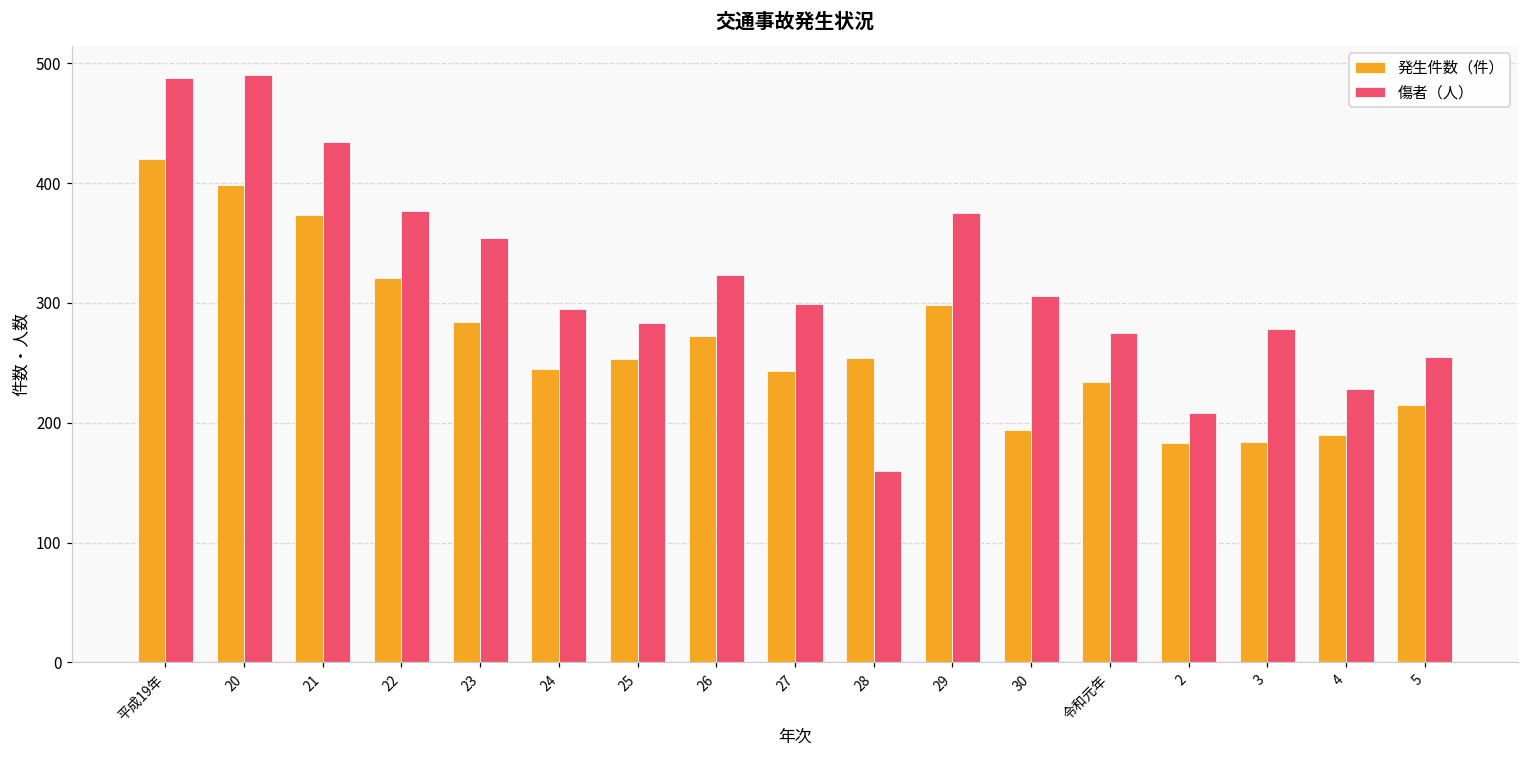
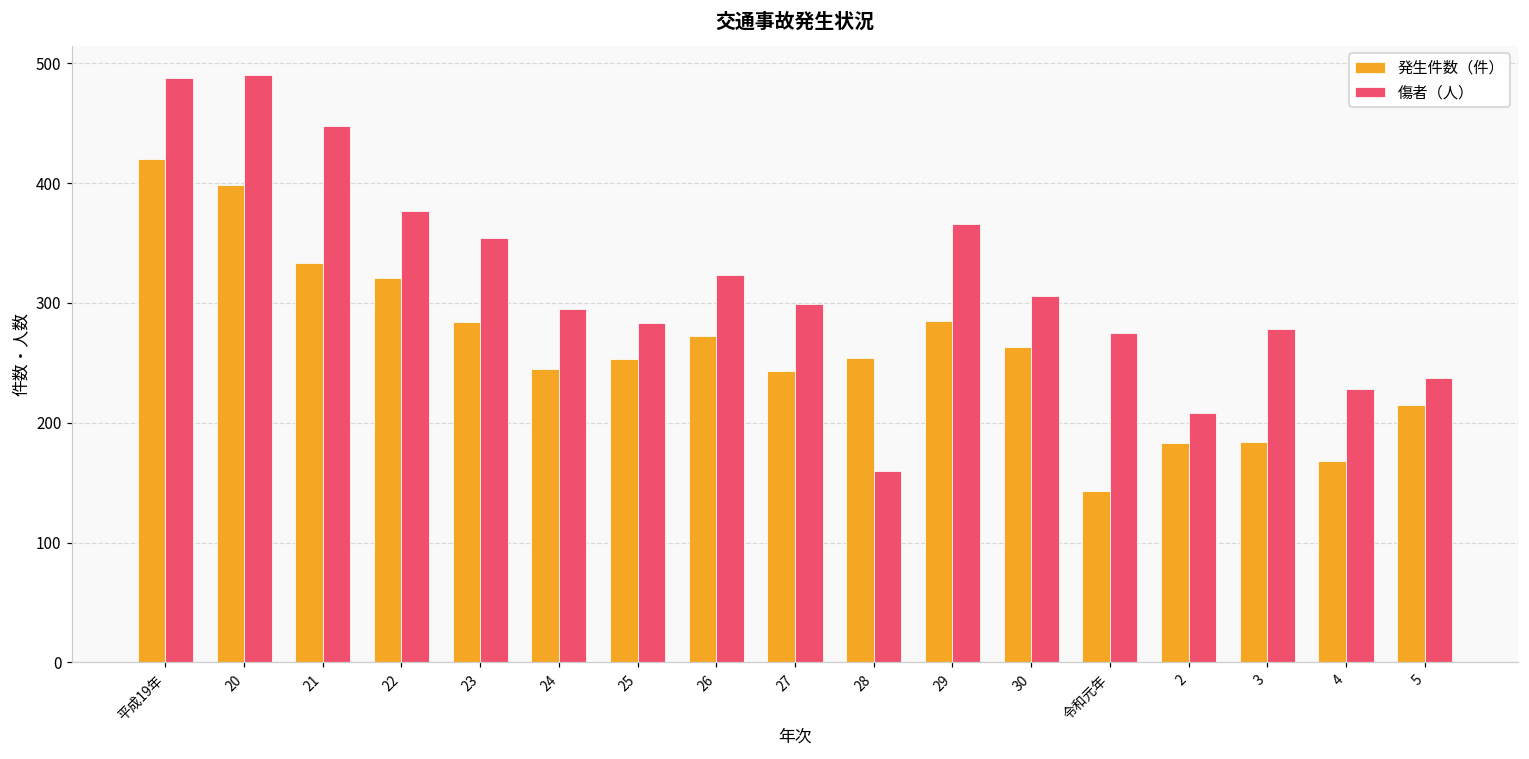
  {
    "発生件数（件）": {
      "平成19年": 420,
      "20": 398,
-     "21": 373,
+     "21": 333,
      "22": 321,
      "23": 284,
      "24": 245,
      "25": 253,
      "26": 272,
      "27": 243,
      "28": 254,
-     "29": 298,
-     "30": 194,
-     "令和元年": 234,
+     "29": 285,
+     "30": 263,
+     "令和元年": 143,
      "2": 183,
      "3": 184,
-     "4": 190,
+     "4": 168,
      "5": 215
    },
    "傷者（人）": {
      "平成19年": 488,
      "20": 490,
-     "21": 434,
+     "21": 448,
      "22": 377,
      "23": 354,
      "24": 295,
      "25": 283,
      "26": 323,
      "27": 299,
      "28": 160,
-     "29": 375,
+     "29": 366,
      "30": 306,
      "令和元年": 275,
      "2": 208,
      "3": 278,
      "4": 228,
-     "5": 255
+     "5": 237
    }
  }
